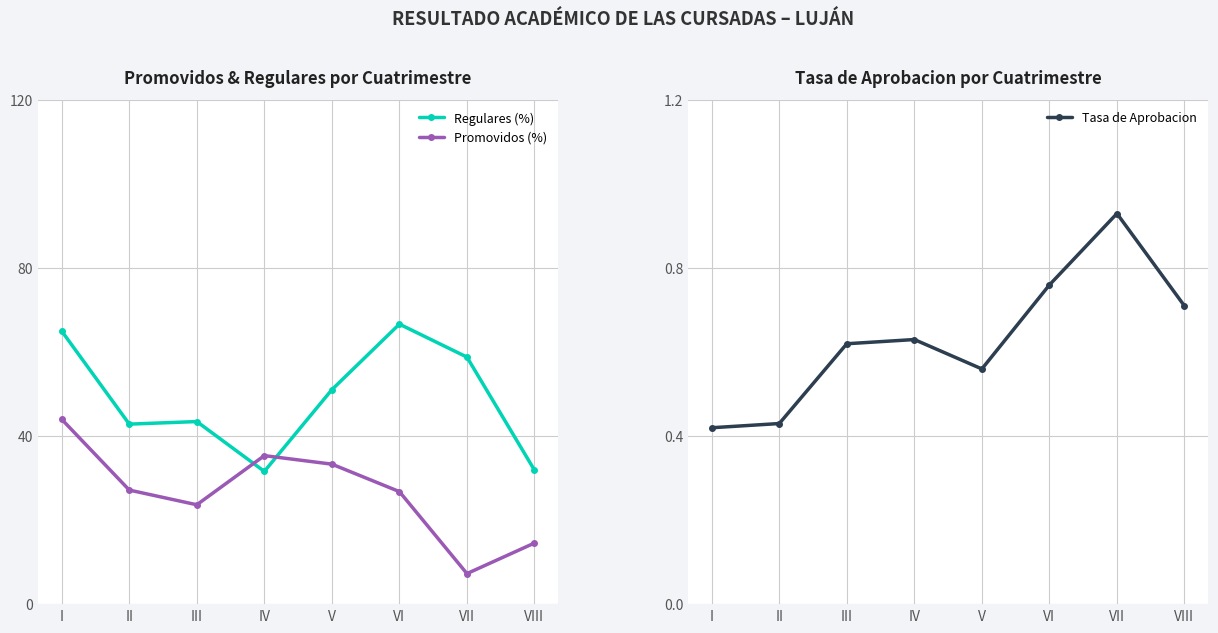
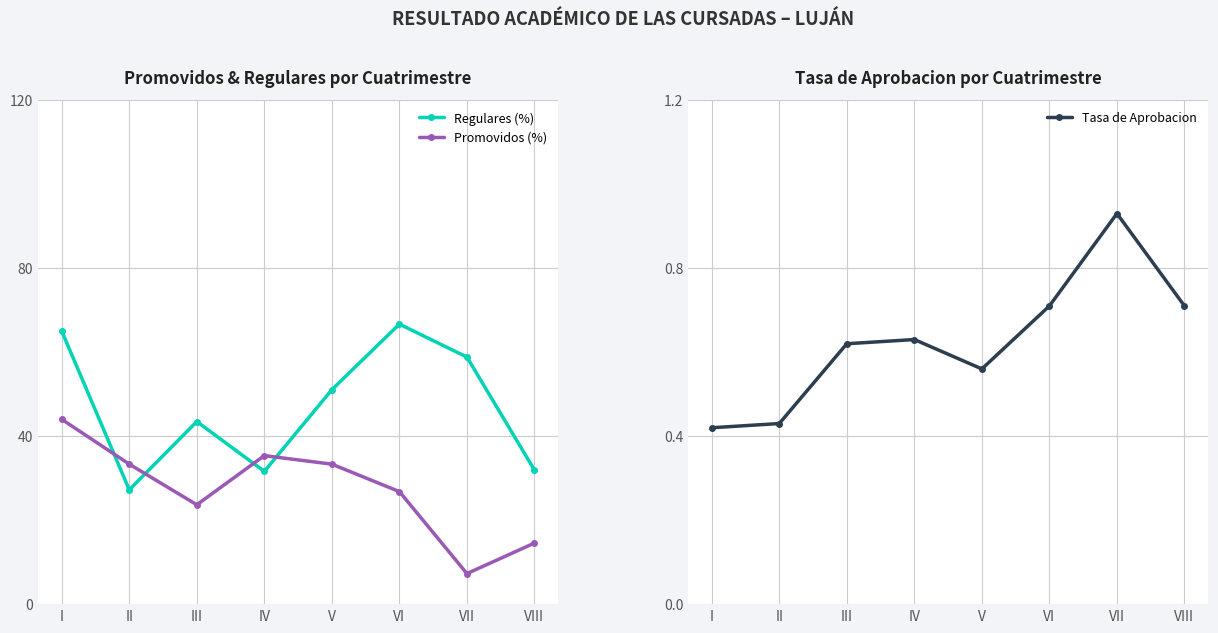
  {
    "Promovidos & Regulares por Cuatrimestre": {
      "Regulares (%)": {
        "I": 65,
-       "II": 43,
+       "II": 27,
        "III": 43,
        "IV": 32,
        "V": 51,
        "VI": 67,
        "VII": 59,
        "VIII": 32
      },
      "Promovidos (%)": {
        "I": 44,
-       "II": 27,
+       "II": 33,
        "III": 24,
        "IV": 35,
        "V": 33,
        "VI": 27,
        "VII": 7,
        "VIII": 15
      }
    },
    "Tasa de Aprobacion por Cuatrimestre": {
      "I": 0.42,
      "II": 0.43,
      "III": 0.62,
      "IV": 0.63,
      "V": 0.56,
-     "VI": 0.76,
+     "VI": 0.71,
      "VII": 0.93,
      "VIII": 0.71
    }
  }
